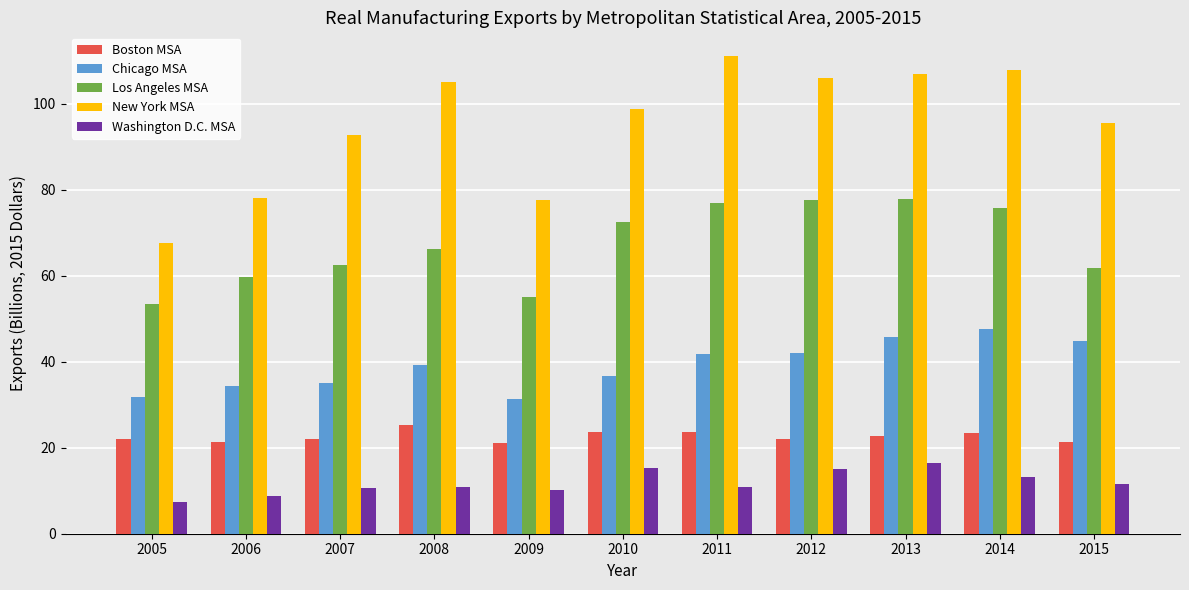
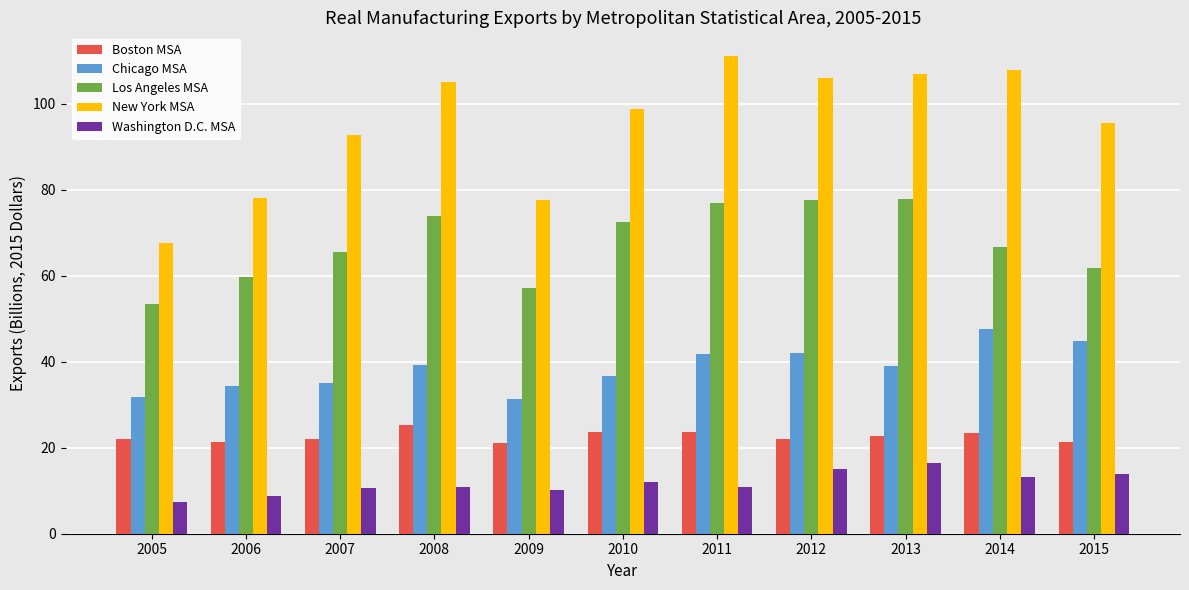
  {
    "Boston MSA": {
      "2005": 22,
      "2006": 21,
      "2007": 22,
      "2008": 25,
      "2009": 21,
      "2010": 24,
      "2011": 24,
      "2012": 22,
      "2013": 23,
      "2014": 23,
      "2015": 21
    },
    "Chicago MSA": {
      "2005": 32,
      "2006": 34,
      "2007": 35,
      "2008": 39,
      "2009": 31,
      "2010": 37,
      "2011": 42,
      "2012": 42,
-     "2013": 46,
+     "2013": 39,
      "2014": 48,
      "2015": 45
    },
    "Los Angeles MSA": {
      "2005": 53,
      "2006": 60,
-     "2007": 62,
-     "2008": 66,
-     "2009": 55,
+     "2007": 66,
+     "2008": 74,
+     "2009": 57,
      "2010": 73,
      "2011": 77,
      "2012": 78,
      "2013": 78,
-     "2014": 76,
+     "2014": 67,
      "2015": 62
    },
    "New York MSA": {
      "2005": 68,
      "2006": 78,
      "2007": 93,
      "2008": 105,
      "2009": 78,
      "2010": 99,
      "2011": 111,
      "2012": 106,
      "2013": 107,
      "2014": 108,
      "2015": 96
    },
    "Washington D.C. MSA": {
      "2005": 7,
      "2006": 9,
      "2007": 11,
      "2008": 11,
      "2009": 10,
-     "2010": 15,
+     "2010": 12,
      "2011": 11,
      "2012": 15,
      "2013": 17,
      "2014": 13,
-     "2015": 12
+     "2015": 14
    }
  }
